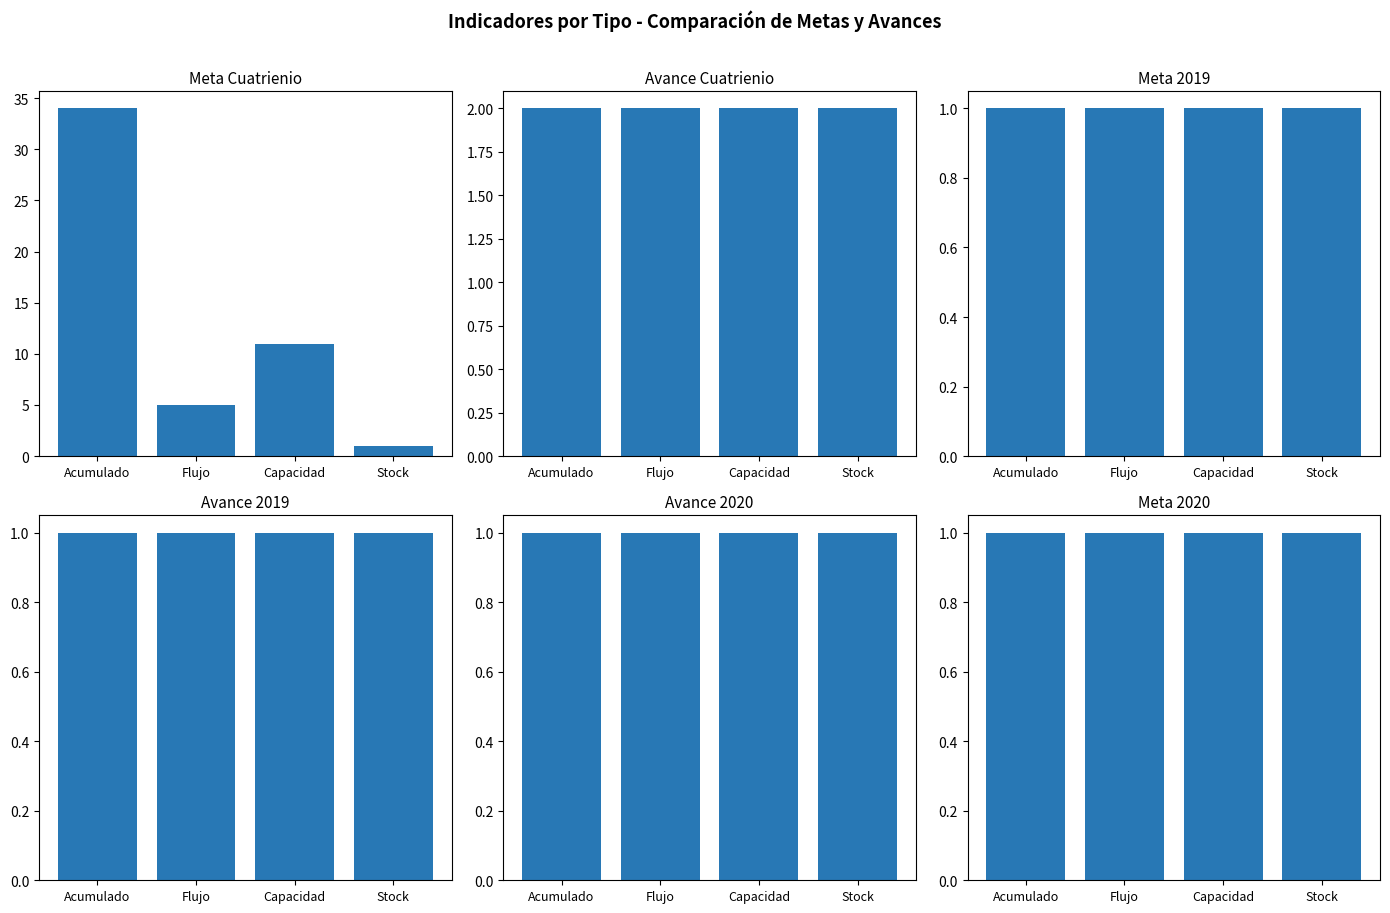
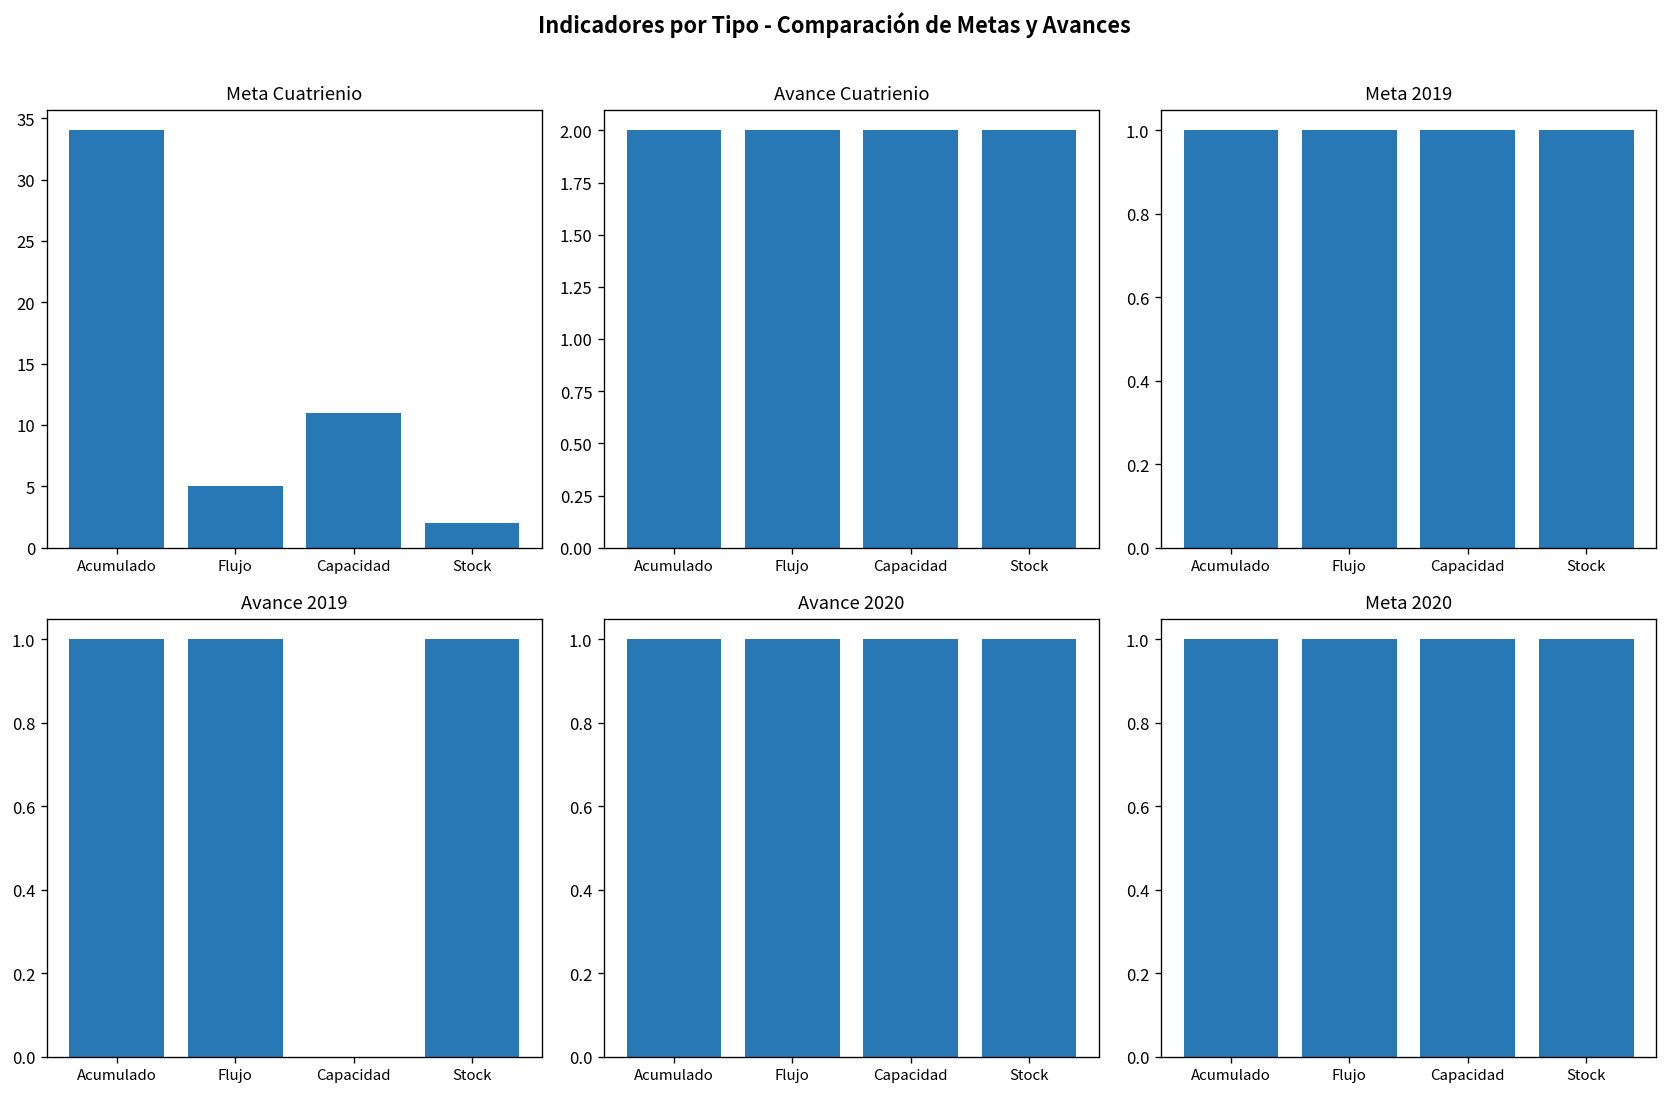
  {
    "Meta Cuatrienio": {
      "Acumulado": 34,
      "Flujo": 5,
      "Capacidad": 11,
-     "Stock": 1
+     "Stock": 2
    },
    "Avance Cuatrienio": {
      "Acumulado": 2.00,
      "Flujo": 2.00,
      "Capacidad": 2.00,
      "Stock": 2.00
    },
    "Meta 2019": {
      "Acumulado": 1.00,
      "Flujo": 1.00,
      "Capacidad": 1.00,
      "Stock": 1.00
    },
    "Avance 2019": {
      "Acumulado": 1,
      "Flujo": 1,
-     "Capacidad": 1,
+     "Capacidad": 0,
      "Stock": 1
    },
    "Avance 2020": {
      "Acumulado": 1.00,
      "Flujo": 1.00,
      "Capacidad": 1.00,
      "Stock": 1.00
    },
    "Meta 2020": {
      "Acumulado": 1.00,
      "Flujo": 1.00,
      "Capacidad": 1.00,
      "Stock": 1.00
    }
  }
